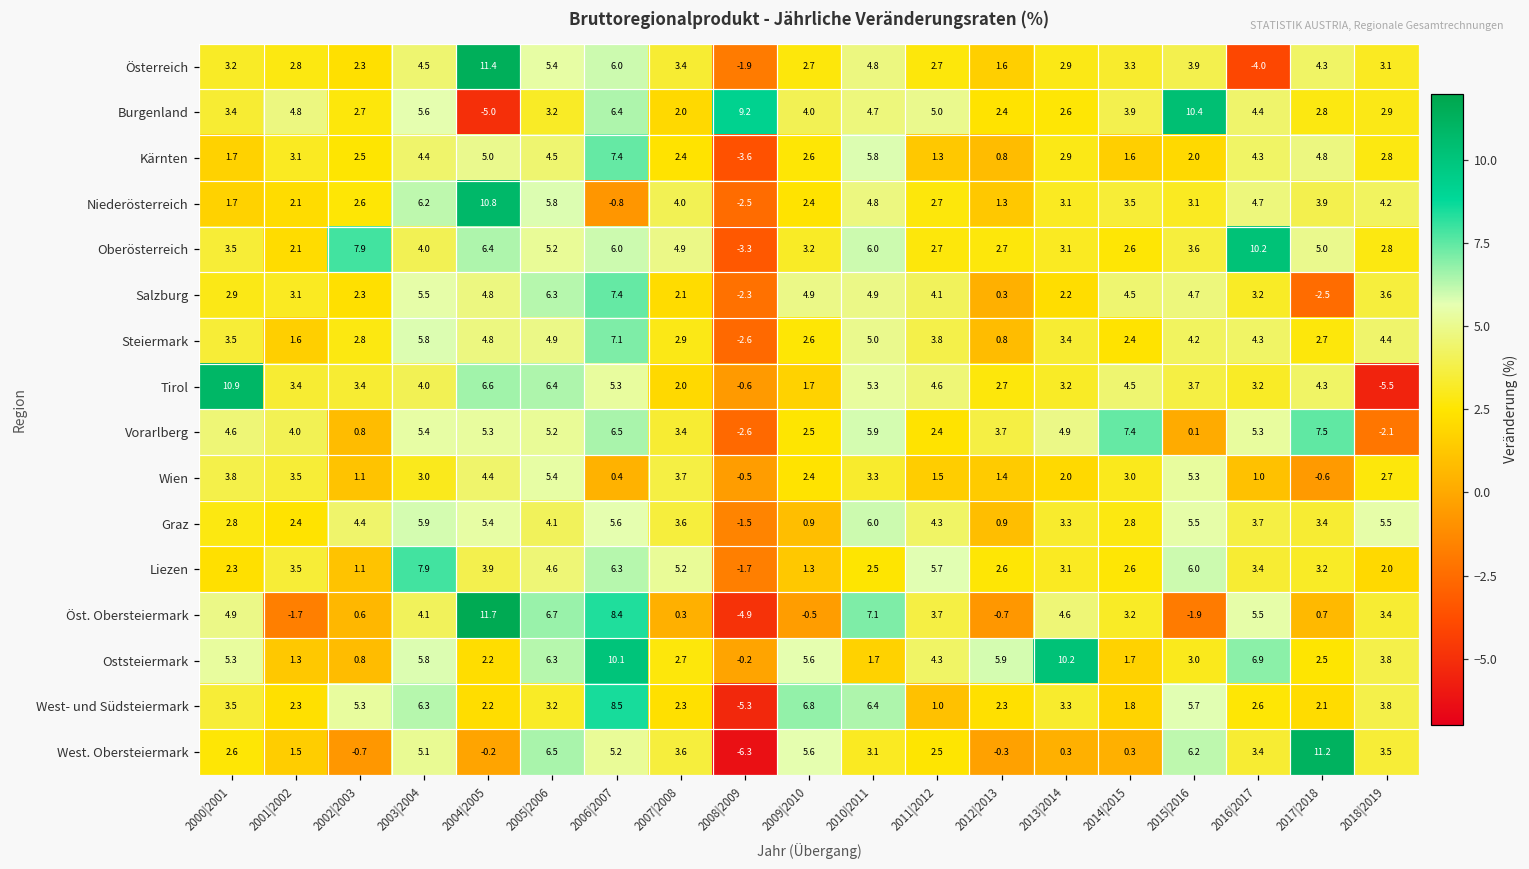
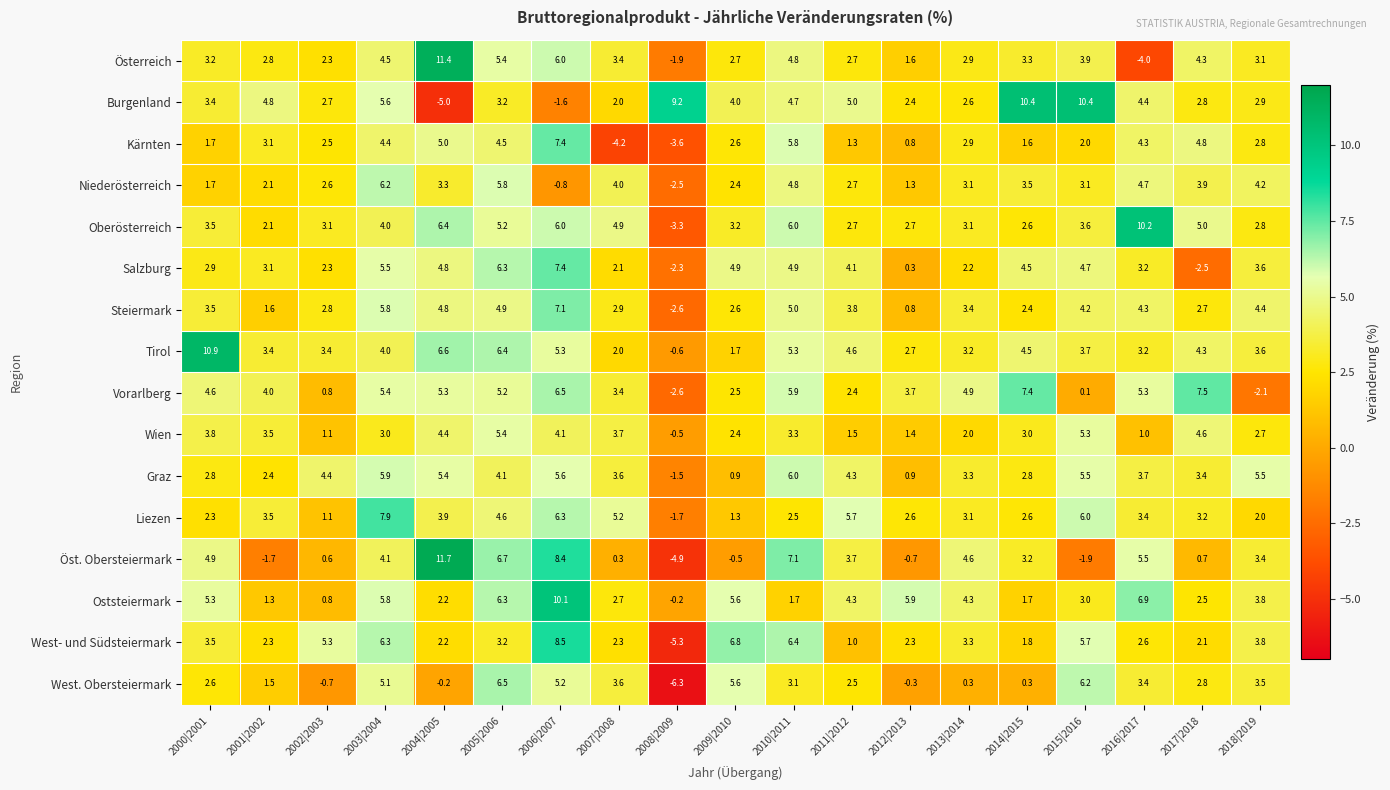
  {
    "Burgenland": {
      "2000|2001": 3.4,
      "2001|2002": 4.8,
      "2002|2003": 2.7,
      "2003|2004": 5.6,
      "2004|2005": -5.0,
      "2005|2006": 3.2,
-     "2006|2007": 6.4,
+     "2006|2007": -1.6,
      "2007|2008": 2.0,
      "2008|2009": 9.2,
      "2009|2010": 4.0,
      "2010|2011": 4.7,
      "2011|2012": 5.0,
      "2012|2013": 2.4,
      "2013|2014": 2.6,
-     "2014|2015": 3.9,
+     "2014|2015": 10.4,
      "2015|2016": 10.4,
      "2016|2017": 4.4,
      "2017|2018": 2.8,
      "2018|2019": 2.9
    },
    "Kärnten": {
      "2000|2001": 1.7,
      "2001|2002": 3.1,
      "2002|2003": 2.5,
      "2003|2004": 4.4,
      "2004|2005": 5.0,
      "2005|2006": 4.5,
      "2006|2007": 7.4,
-     "2007|2008": 2.4,
+     "2007|2008": -4.2,
      "2008|2009": -3.6,
      "2009|2010": 2.6,
      "2010|2011": 5.8,
      "2011|2012": 1.3,
      "2012|2013": 0.8,
      "2013|2014": 2.9,
      "2014|2015": 1.6,
      "2015|2016": 2.0,
      "2016|2017": 4.3,
      "2017|2018": 4.8,
      "2018|2019": 2.8
    },
    "Niederösterreich": {
      "2000|2001": 1.7,
      "2001|2002": 2.1,
      "2002|2003": 2.6,
      "2003|2004": 6.2,
-     "2004|2005": 10.8,
+     "2004|2005": 3.3,
      "2005|2006": 5.8,
      "2006|2007": -0.8,
      "2007|2008": 4.0,
      "2008|2009": -2.5,
      "2009|2010": 2.4,
      "2010|2011": 4.8,
      "2011|2012": 2.7,
      "2012|2013": 1.3,
      "2013|2014": 3.1,
      "2014|2015": 3.5,
      "2015|2016": 3.1,
      "2016|2017": 4.7,
      "2017|2018": 3.9,
      "2018|2019": 4.2
    },
    "Oberösterreich": {
      "2000|2001": 3.5,
      "2001|2002": 2.1,
-     "2002|2003": 7.9,
+     "2002|2003": 3.1,
      "2003|2004": 4.0,
      "2004|2005": 6.4,
      "2005|2006": 5.2,
      "2006|2007": 6.0,
      "2007|2008": 4.9,
      "2008|2009": -3.3,
      "2009|2010": 3.2,
      "2010|2011": 6.0,
      "2011|2012": 2.7,
      "2012|2013": 2.7,
      "2013|2014": 3.1,
      "2014|2015": 2.6,
      "2015|2016": 3.6,
      "2016|2017": 10.2,
      "2017|2018": 5.0,
      "2018|2019": 2.8
    },
    "Tirol": {
      "2000|2001": 10.9,
      "2001|2002": 3.4,
      "2002|2003": 3.4,
      "2003|2004": 4.0,
      "2004|2005": 6.6,
      "2005|2006": 6.4,
      "2006|2007": 5.3,
      "2007|2008": 2.0,
      "2008|2009": -0.6,
      "2009|2010": 1.7,
      "2010|2011": 5.3,
      "2011|2012": 4.6,
      "2012|2013": 2.7,
      "2013|2014": 3.2,
      "2014|2015": 4.5,
      "2015|2016": 3.7,
      "2016|2017": 3.2,
      "2017|2018": 4.3,
-     "2018|2019": -5.5
+     "2018|2019": 3.6
    },
    "Wien": {
      "2000|2001": 3.8,
      "2001|2002": 3.5,
      "2002|2003": 1.1,
      "2003|2004": 3.0,
      "2004|2005": 4.4,
      "2005|2006": 5.4,
-     "2006|2007": 0.4,
+     "2006|2007": 4.1,
      "2007|2008": 3.7,
      "2008|2009": -0.5,
      "2009|2010": 2.4,
      "2010|2011": 3.3,
      "2011|2012": 1.5,
      "2012|2013": 1.4,
      "2013|2014": 2.0,
      "2014|2015": 3.0,
      "2015|2016": 5.3,
      "2016|2017": 1.0,
-     "2017|2018": -0.6,
+     "2017|2018": 4.6,
      "2018|2019": 2.7
    },
    "Oststeiermark": {
      "2000|2001": 5.3,
      "2001|2002": 1.3,
      "2002|2003": 0.8,
      "2003|2004": 5.8,
      "2004|2005": 2.2,
      "2005|2006": 6.3,
      "2006|2007": 10.1,
      "2007|2008": 2.7,
      "2008|2009": -0.2,
      "2009|2010": 5.6,
      "2010|2011": 1.7,
      "2011|2012": 4.3,
      "2012|2013": 5.9,
-     "2013|2014": 10.2,
+     "2013|2014": 4.3,
      "2014|2015": 1.7,
      "2015|2016": 3.0,
      "2016|2017": 6.9,
      "2017|2018": 2.5,
      "2018|2019": 3.8
    },
    "West. Obersteiermark": {
      "2000|2001": 2.6,
      "2001|2002": 1.5,
      "2002|2003": -0.7,
      "2003|2004": 5.1,
      "2004|2005": -0.2,
      "2005|2006": 6.5,
      "2006|2007": 5.2,
      "2007|2008": 3.6,
      "2008|2009": -6.3,
      "2009|2010": 5.6,
      "2010|2011": 3.1,
      "2011|2012": 2.5,
      "2012|2013": -0.3,
      "2013|2014": 0.3,
      "2014|2015": 0.3,
      "2015|2016": 6.2,
      "2016|2017": 3.4,
-     "2017|2018": 11.2,
+     "2017|2018": 2.8,
      "2018|2019": 3.5
    }
  }
